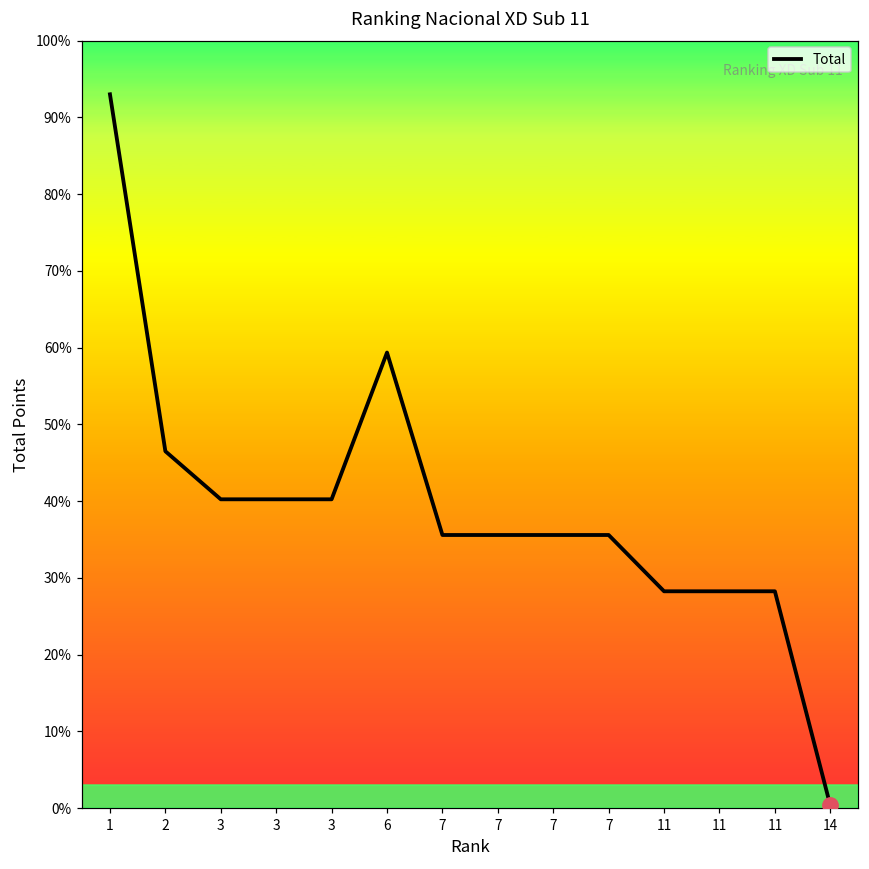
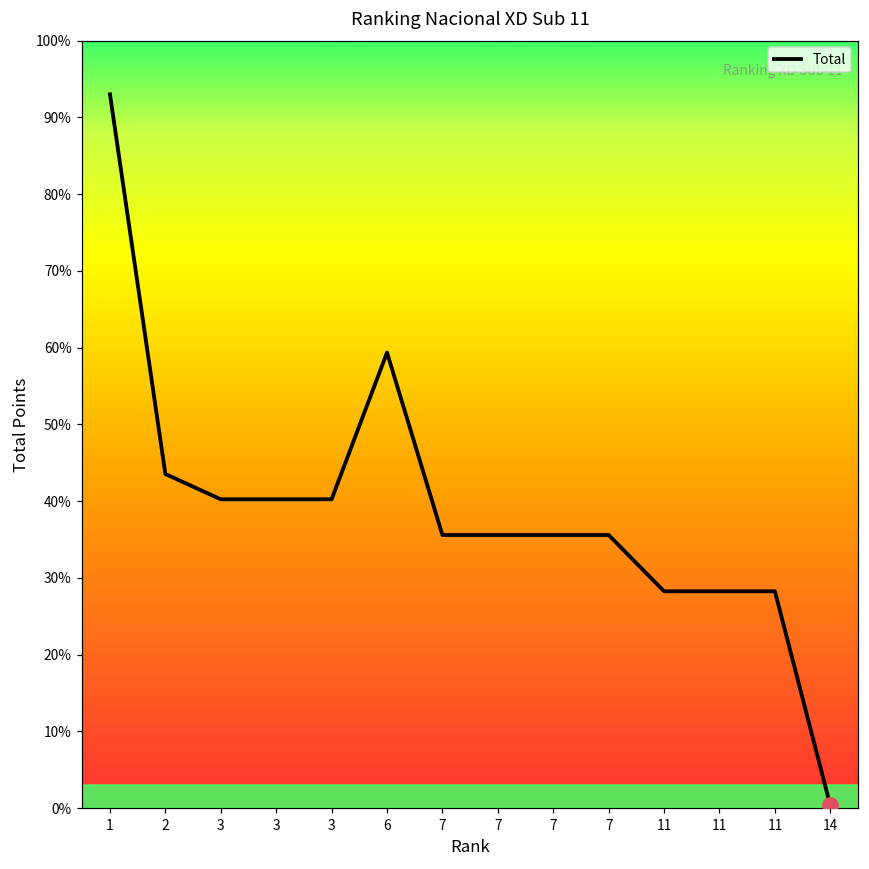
  {
    "Total": {
      "1": "93%",
-     "2": "47%",
+     "2": "44%",
      "6": "59%"
    }
  }
